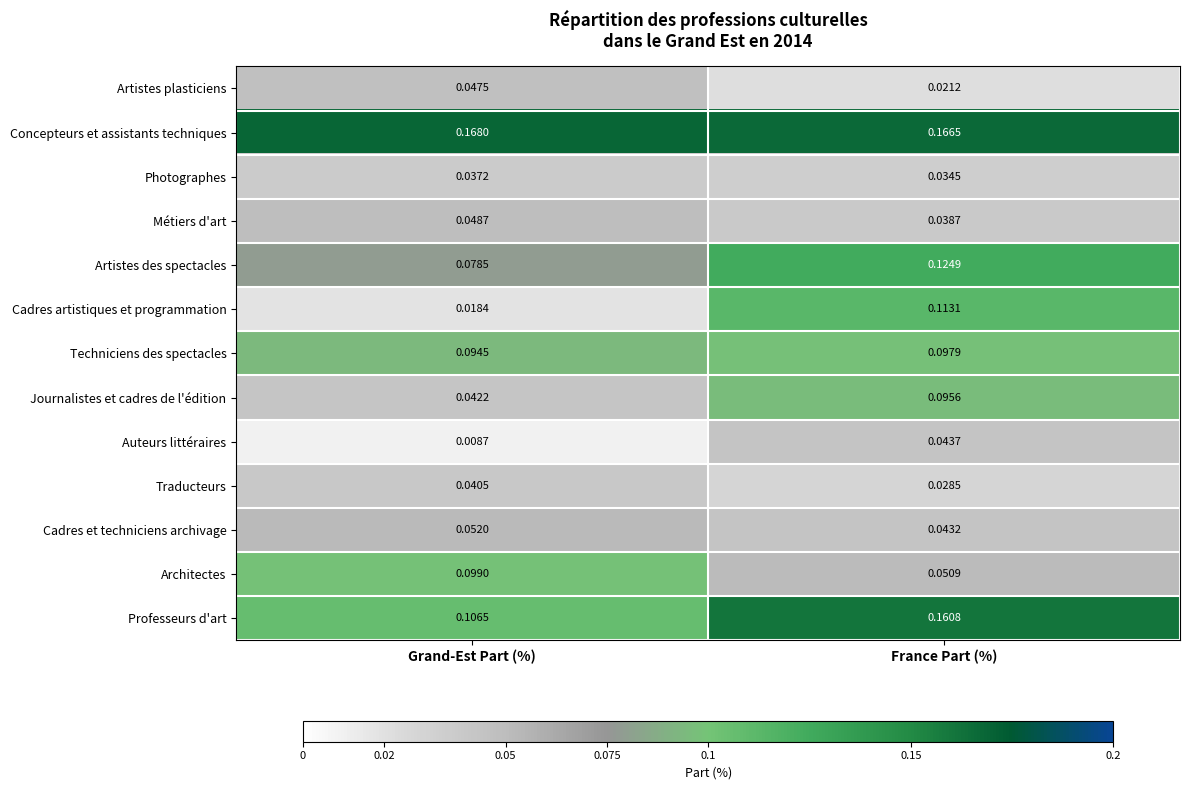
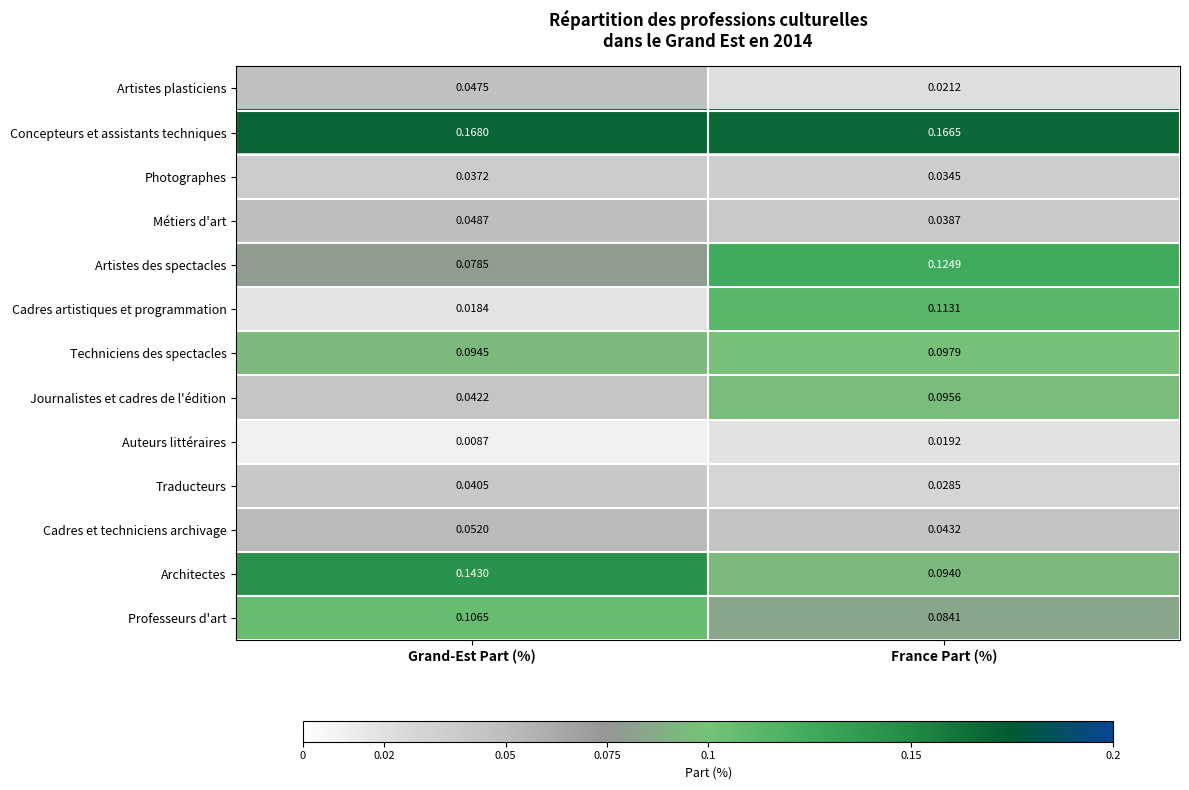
  {
    "Artistes plasticiens": {
      "Grand-Est Part (%)": 0.0475,
      "France Part (%)": 0.0212
    },
    "Concepteurs et assistants techniques": {
      "Grand-Est Part (%)": 0.1680,
      "France Part (%)": 0.1665
    },
    "Photographes": {
      "Grand-Est Part (%)": 0.0372,
      "France Part (%)": 0.0345
    },
    "Métiers d'art": {
      "Grand-Est Part (%)": 0.0487,
      "France Part (%)": 0.0387
    },
    "Artistes des spectacles": {
      "Grand-Est Part (%)": 0.0785,
      "France Part (%)": 0.1249
    },
    "Cadres artistiques et programmation": {
      "Grand-Est Part (%)": 0.0184,
      "France Part (%)": 0.1131
    },
    "Techniciens des spectacles": {
      "Grand-Est Part (%)": 0.0945,
      "France Part (%)": 0.0979
    },
    "Journalistes et cadres de l'édition": {
      "Grand-Est Part (%)": 0.0422,
      "France Part (%)": 0.0956
    },
    "Auteurs littéraires": {
      "Grand-Est Part (%)": 0.0087,
-     "France Part (%)": 0.0437
+     "France Part (%)": 0.0192
    },
    "Traducteurs": {
      "Grand-Est Part (%)": 0.0405,
      "France Part (%)": 0.0285
    },
    "Cadres et techniciens archivage": {
      "Grand-Est Part (%)": 0.0520,
      "France Part (%)": 0.0432
    },
    "Architectes": {
-     "Grand-Est Part (%)": 0.0990,
-     "France Part (%)": 0.0509
+     "Grand-Est Part (%)": 0.1430,
+     "France Part (%)": 0.0940
    },
    "Professeurs d'art": {
      "Grand-Est Part (%)": 0.1065,
-     "France Part (%)": 0.1608
+     "France Part (%)": 0.0841
    }
  }
